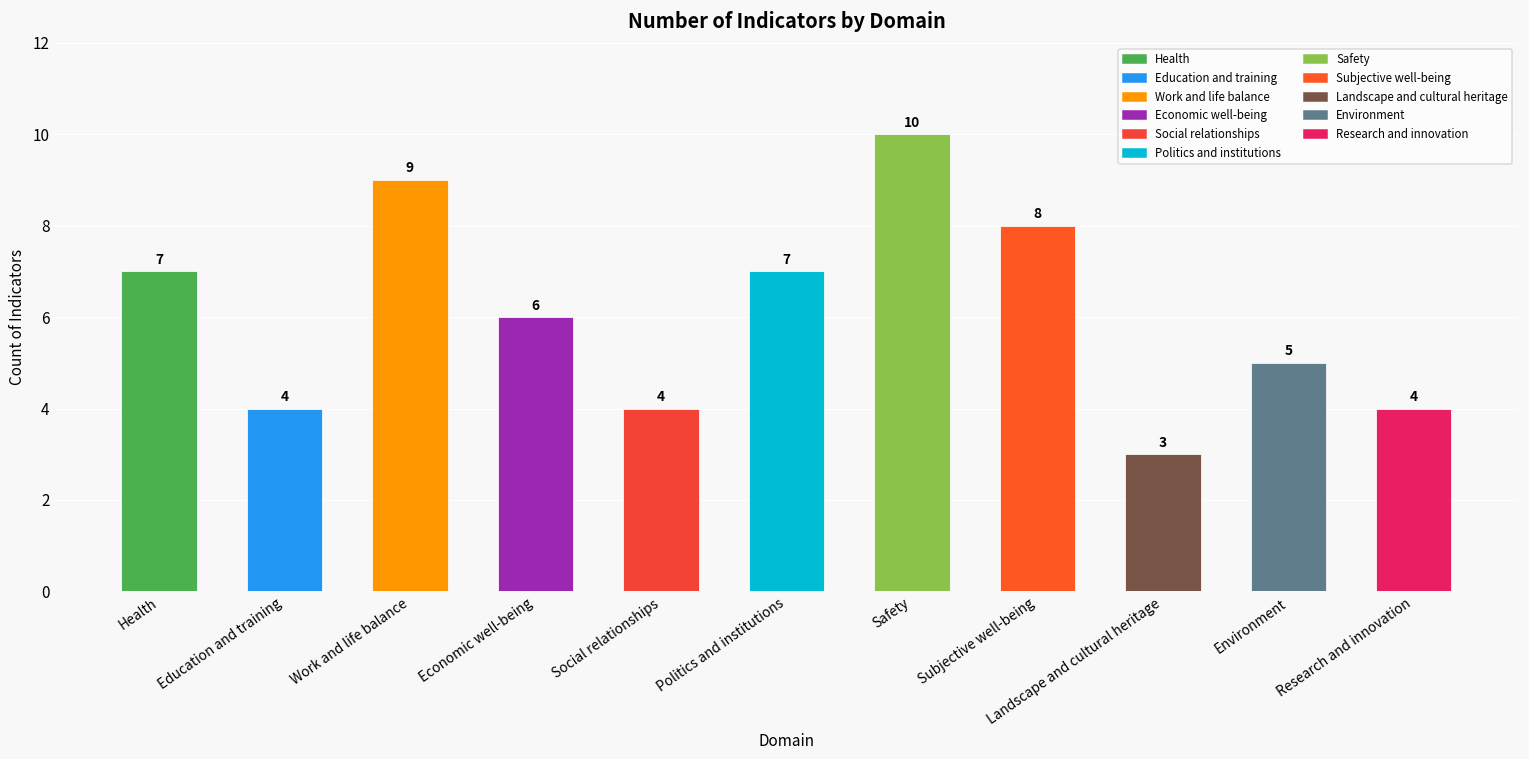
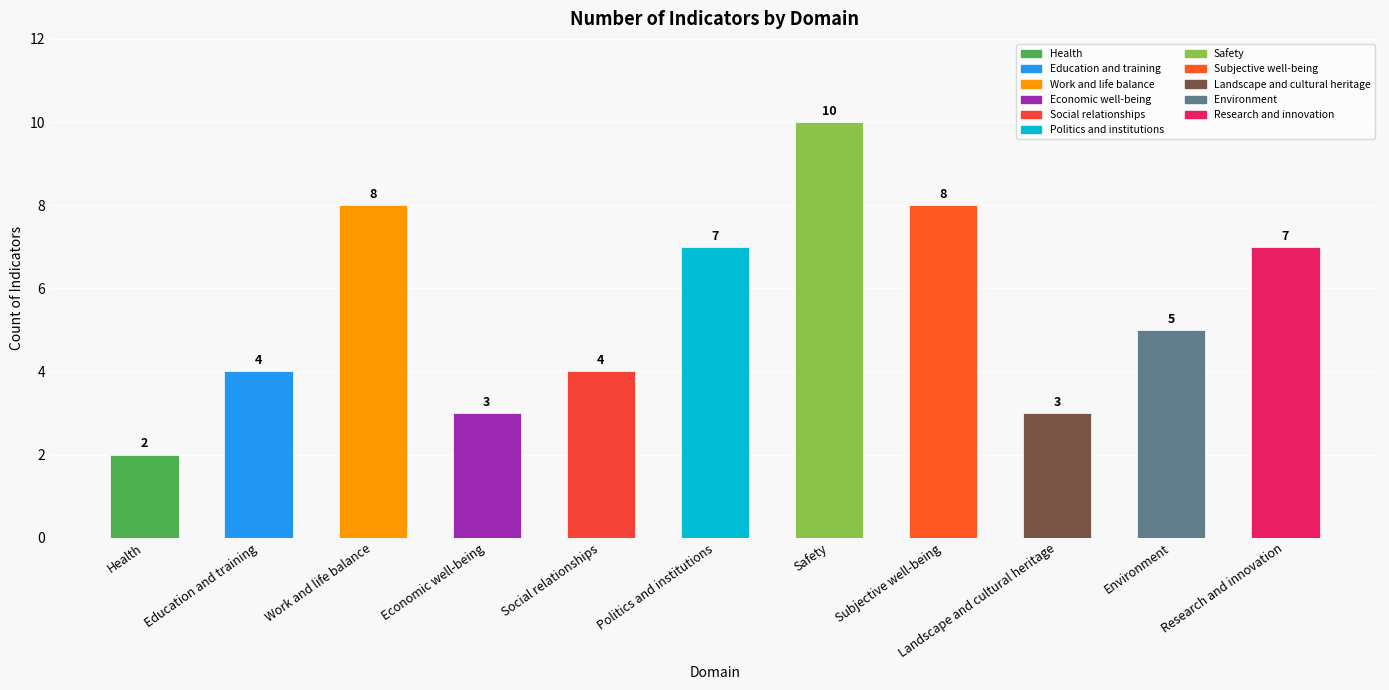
  {
-   "Health": 7,
+   "Health": 2,
    "Education and training": 4,
-   "Work and life balance": 9,
-   "Economic well-being": 6,
+   "Work and life balance": 8,
+   "Economic well-being": 3,
    "Social relationships": 4,
    "Politics and institutions": 7,
    "Safety": 10,
    "Subjective well-being": 8,
    "Landscape and cultural heritage": 3,
    "Environment": 5,
-   "Research and innovation": 4
+   "Research and innovation": 7
  }
